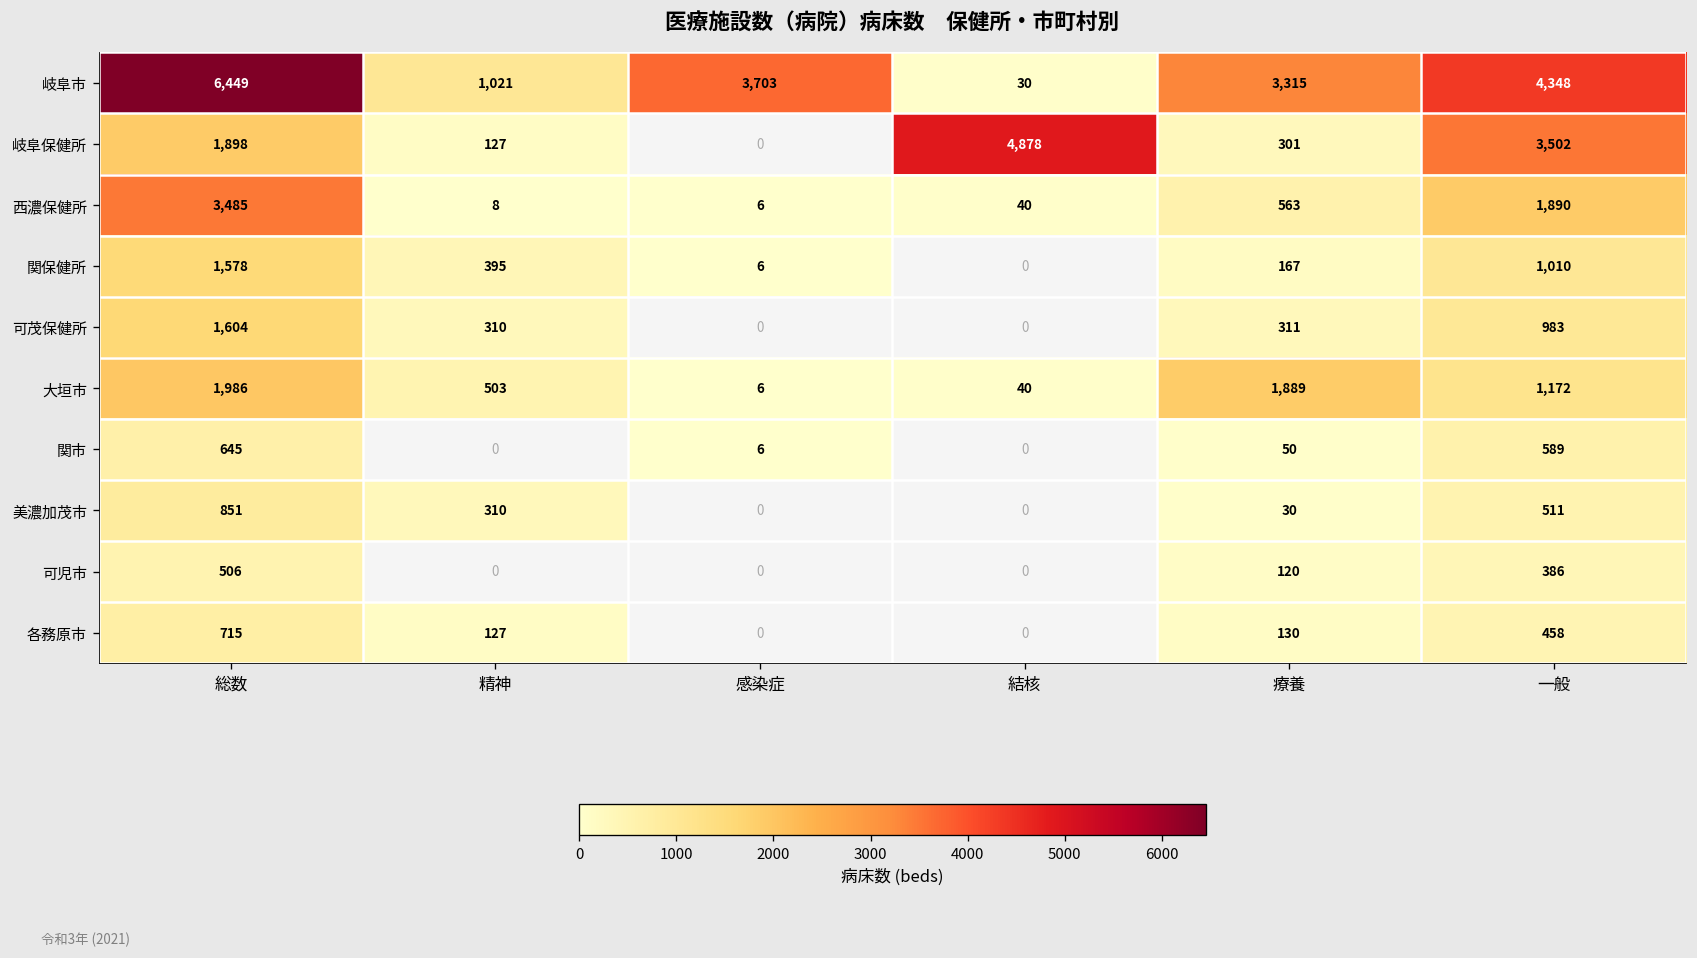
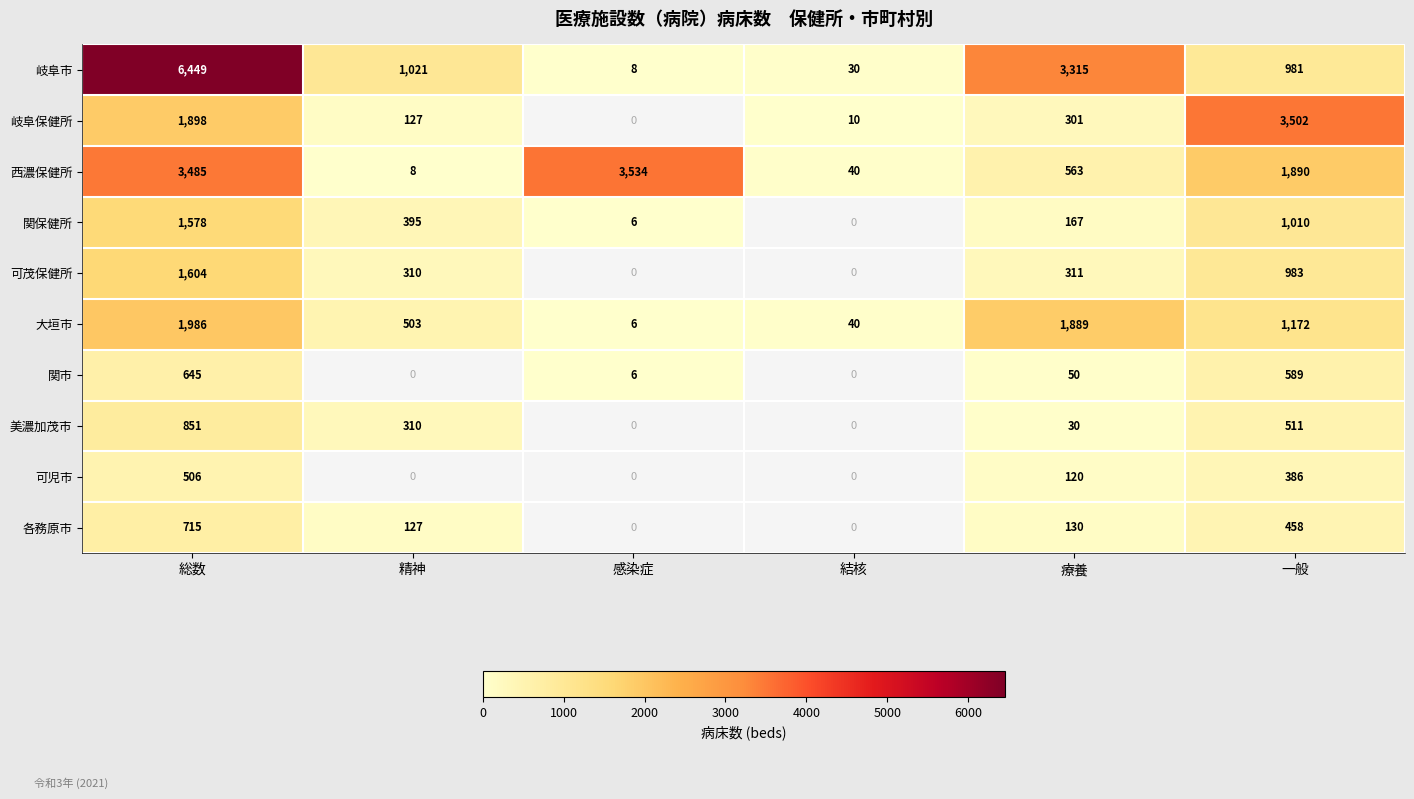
  {
    "岐阜市": {
      "総数": "6,449",
      "精神": "1,021",
-     "感染症": "3,703",
+     "感染症": "8",
      "結核": "30",
      "療養": "3,315",
-     "一般": "4,348"
+     "一般": "981"
    },
    "岐阜保健所": {
      "総数": "1,898",
      "精神": "127",
-     "結核": "4,878",
+     "結核": "10",
      "療養": "301",
      "一般": "3,502"
    },
    "西濃保健所": {
      "総数": "3,485",
      "精神": "8",
-     "感染症": "6",
+     "感染症": "3,534",
      "結核": "40",
      "療養": "563",
      "一般": "1,890"
    },
    "関保健所": {
      "総数": "1,578",
      "精神": "395",
      "感染症": "6",
      "療養": "167",
      "一般": "1,010"
    },
    "可茂保健所": {
      "総数": "1,604",
      "精神": "310",
      "療養": "311",
      "一般": "983"
    },
    "大垣市": {
      "総数": "1,986",
      "精神": "503",
      "感染症": "6",
      "結核": "40",
      "療養": "1,889",
      "一般": "1,172"
    },
    "関市": {
      "総数": "645",
      "感染症": "6",
      "療養": "50",
      "一般": "589"
    },
    "美濃加茂市": {
      "総数": "851",
      "精神": "310",
      "療養": "30",
      "一般": "511"
    },
    "可児市": {
      "総数": "506",
      "療養": "120",
      "一般": "386"
    },
    "各務原市": {
      "総数": "715",
      "精神": "127",
      "療養": "130",
      "一般": "458"
    }
  }
